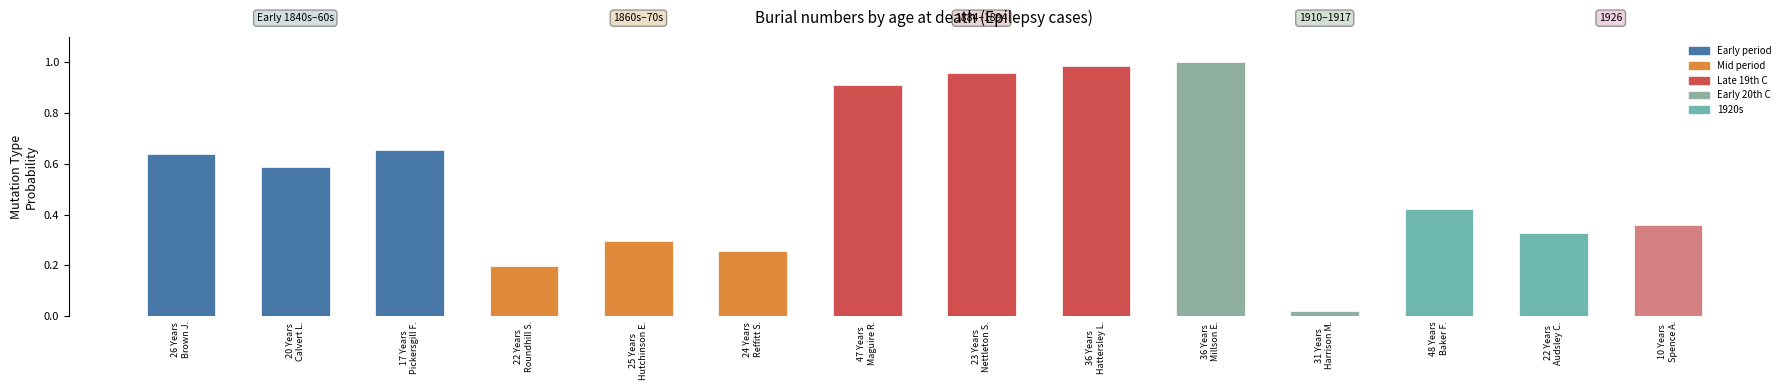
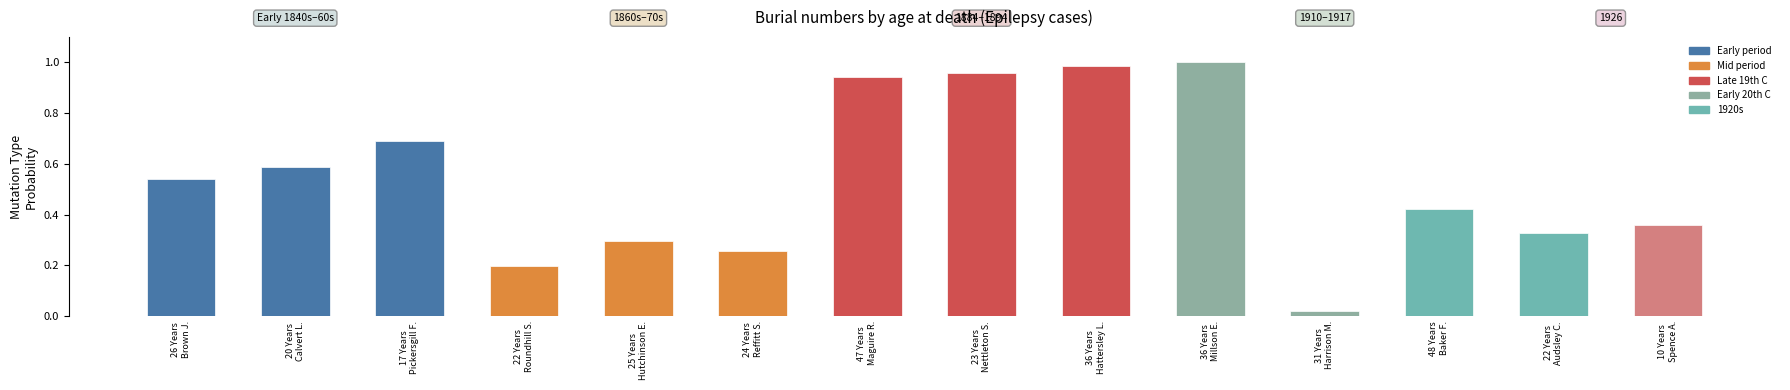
  {
-   "26 Years Brown J.": 0.64,
+   "26 Years Brown J.": 0.54,
    "20 Years Calvert L.": 0.59,
-   "17 Years Pickersgill F.": 0.66,
+   "17 Years Pickersgill F.": 0.69,
    "22 Years Roundhill S.": 0.20,
    "25 Years Hutchinson E.": 0.30,
    "24 Years Reffitt S.": 0.26,
-   "47 Years Maguire R.": 0.91,
+   "47 Years Maguire R.": 0.94,
    "23 Years Nettleton S.": 0.96,
    "36 Years Hattersley L.": 0.99,
    "36 Years Millson E.": 1.00,
    "31 Years Harrison M.": 0.02,
    "48 Years Baker F.": 0.42,
    "22 Years Audsley C.": 0.33,
    "10 Years Spence A.": 0.36
  }
